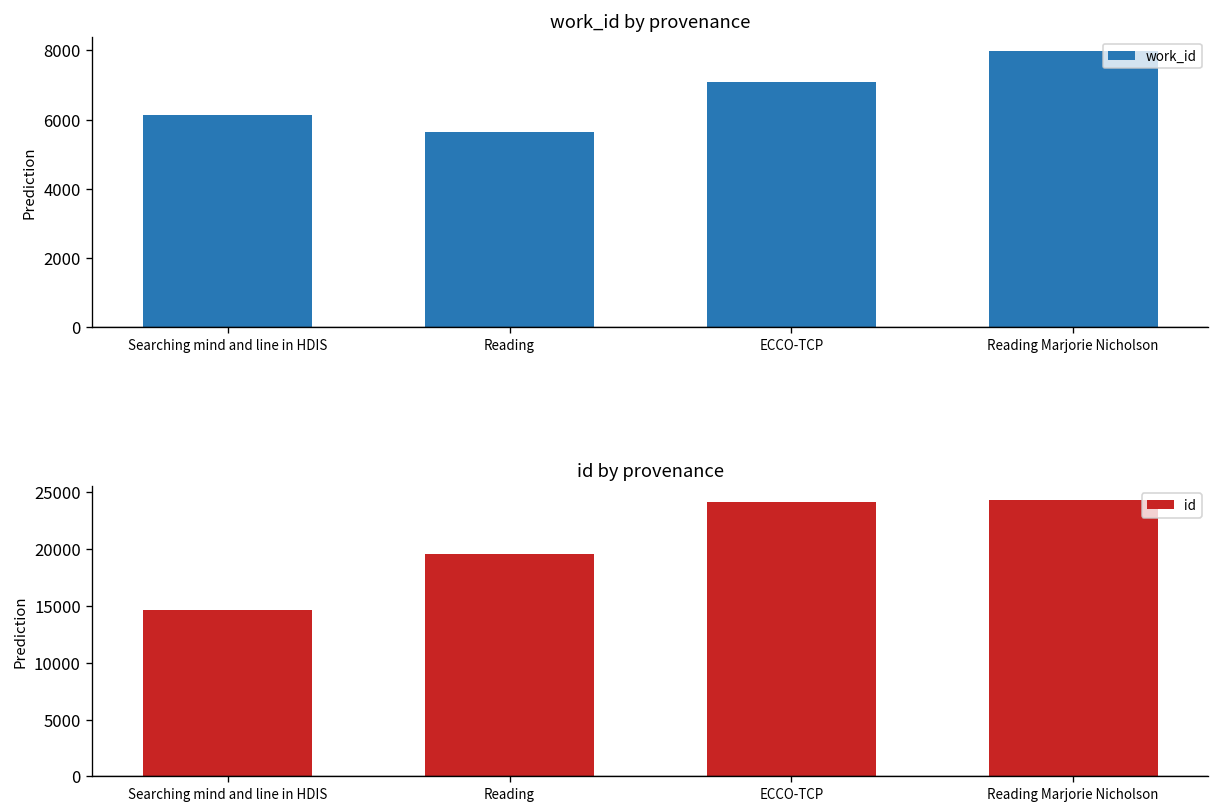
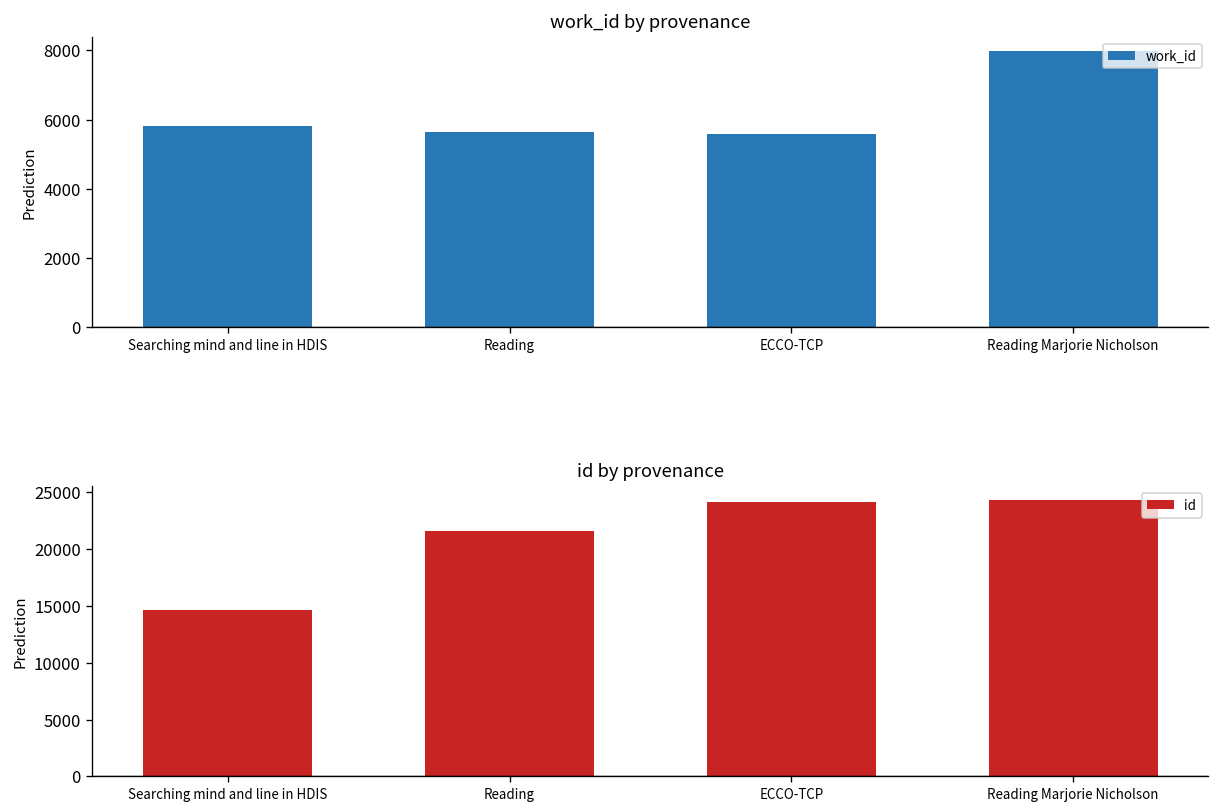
  {
    "work_id by provenance": {
-     "Searching mind and line in HDIS": 6100,
+     "Searching mind and line in HDIS": 5800,
      "Reading": 5600,
-     "ECCO-TCP": 7100,
+     "ECCO-TCP": 5600,
      "Reading Marjorie Nicholson": 8000
    },
    "id by provenance": {
      "Searching mind and line in HDIS": 15000,
-     "Reading": 20000,
+     "Reading": 22000,
      "ECCO-TCP": 24000,
      "Reading Marjorie Nicholson": 24000
    }
  }
